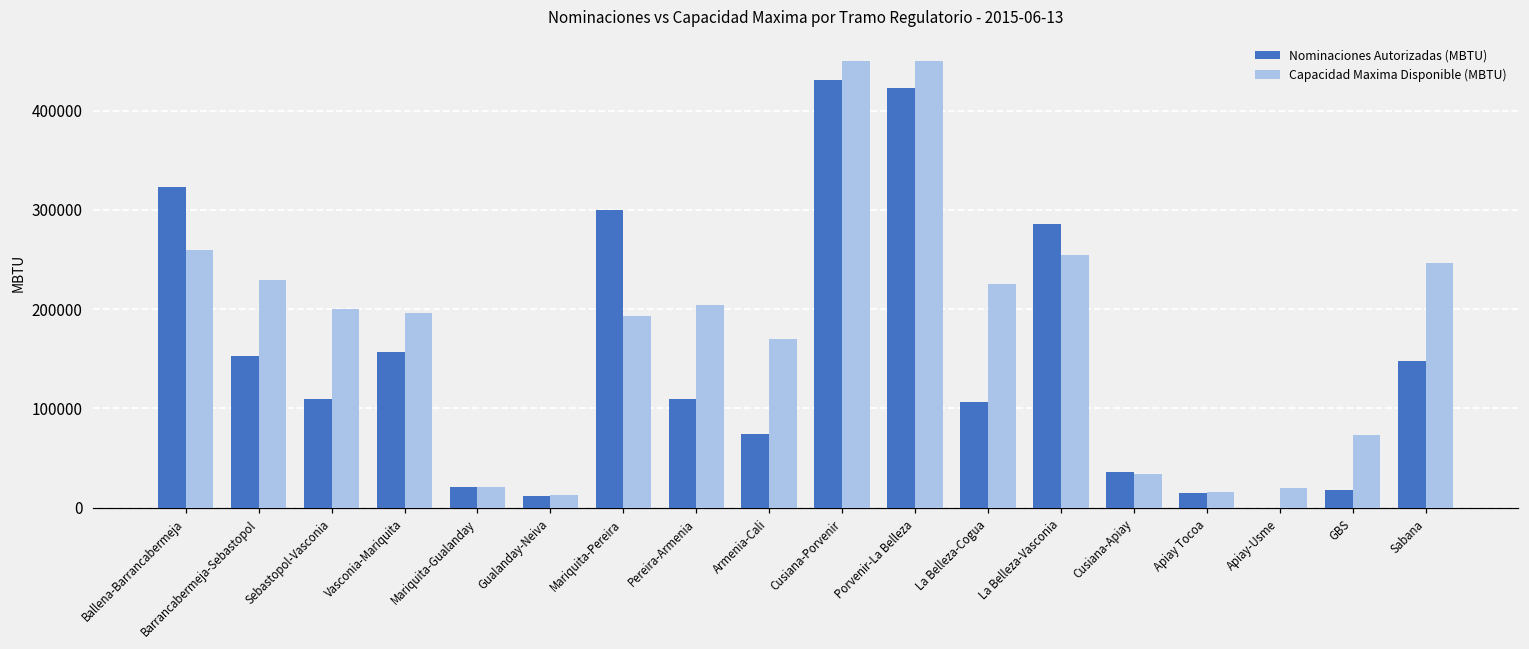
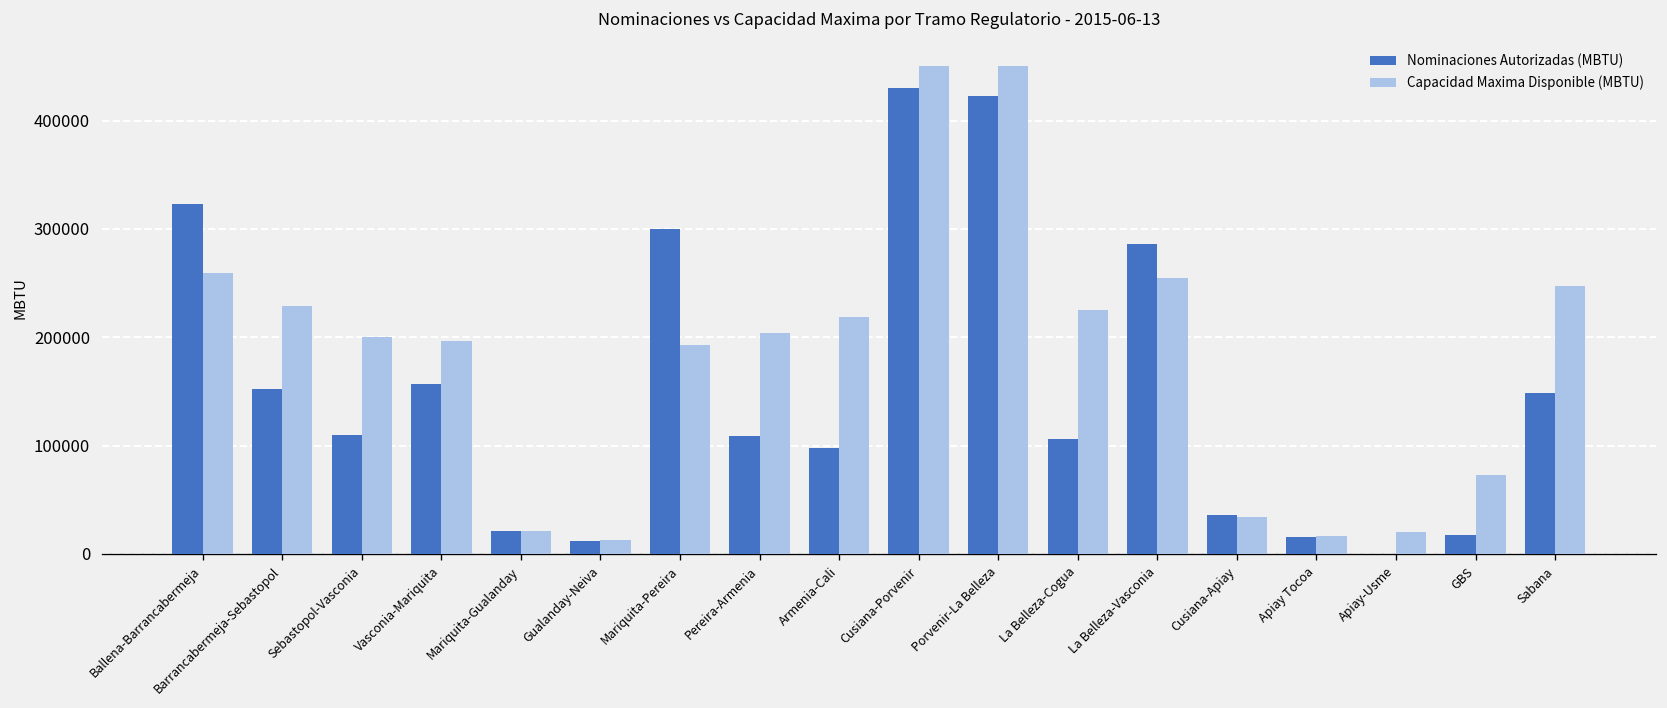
  {
    "Nominaciones Autorizadas (MBTU)": {
      "Ballena-Barrancabermeja": 320000,
      "Barrancabermeja-Sebastopol": 150000,
      "Sebastopol-Vasconia": 110000,
      "Vasconia-Mariquita": 160000,
      "Mariquita-Gualanday": 20000,
      "Gualanday-Neiva": 10000,
      "Mariquita-Pereira": 300000,
      "Pereira-Armenia": 110000,
-     "Armenia-Cali": 70000,
+     "Armenia-Cali": 100000,
      "Cusiana-Porvenir": 430000,
      "Porvenir-La Belleza": 420000,
      "La Belleza-Cogua": 110000,
      "La Belleza-Vasconia": 290000,
      "Cusiana-Apiay": 40000,
      "Apiay Tocoa": 20000,
      "GBS": 20000,
      "Sabana": 150000
    },
    "Capacidad Maxima Disponible (MBTU)": {
      "Ballena-Barrancabermeja": 260000,
      "Barrancabermeja-Sebastopol": 230000,
      "Sebastopol-Vasconia": 200000,
      "Vasconia-Mariquita": 200000,
      "Mariquita-Gualanday": 20000,
      "Gualanday-Neiva": 10000,
      "Mariquita-Pereira": 190000,
      "Pereira-Armenia": 200000,
-     "Armenia-Cali": 170000,
+     "Armenia-Cali": 220000,
      "Cusiana-Porvenir": 450000,
      "Porvenir-La Belleza": 450000,
      "La Belleza-Cogua": 230000,
      "La Belleza-Vasconia": 250000,
      "Cusiana-Apiay": 30000,
      "Apiay Tocoa": 20000,
      "Apiay-Usme": 20000,
      "GBS": 70000,
      "Sabana": 250000
    }
  }
